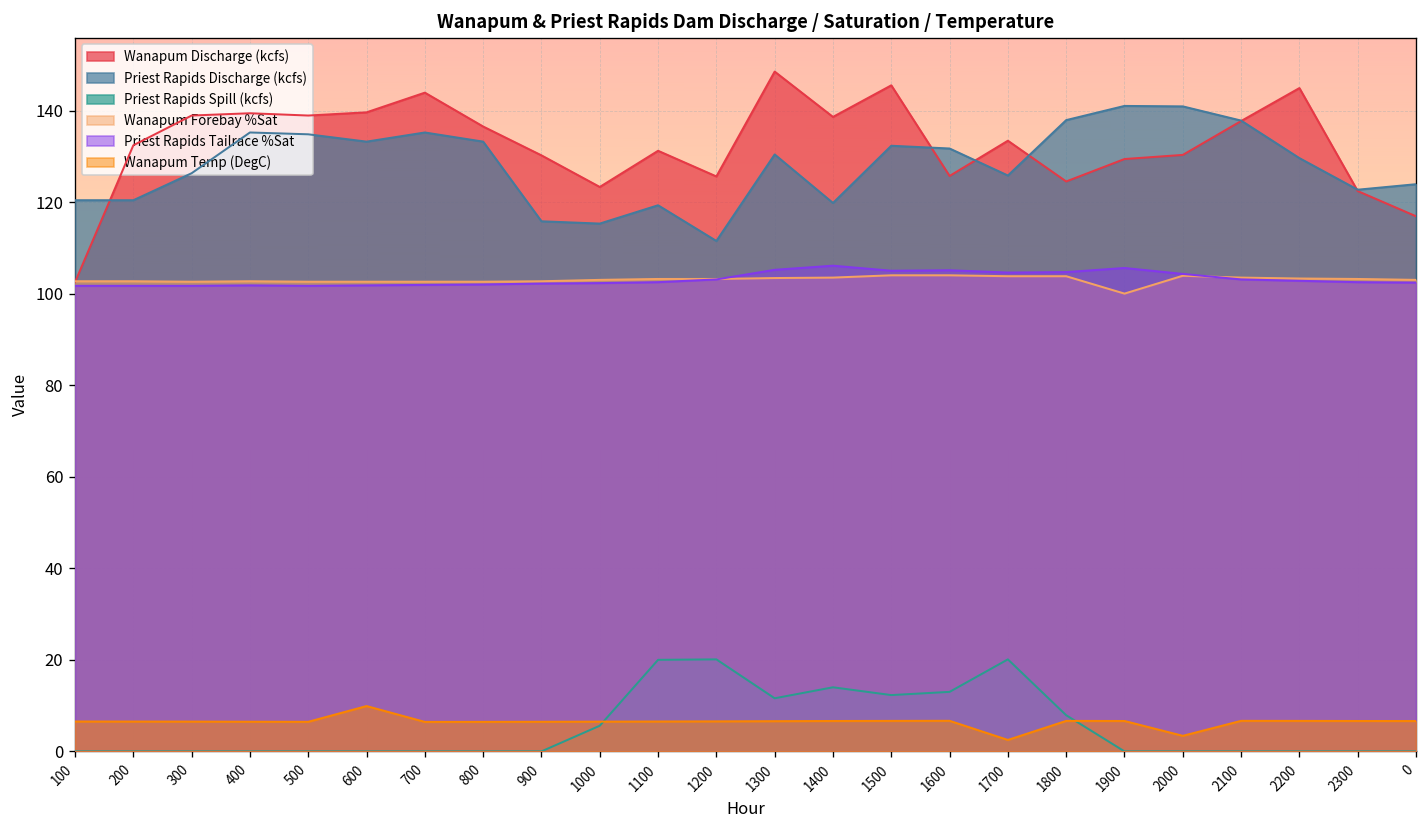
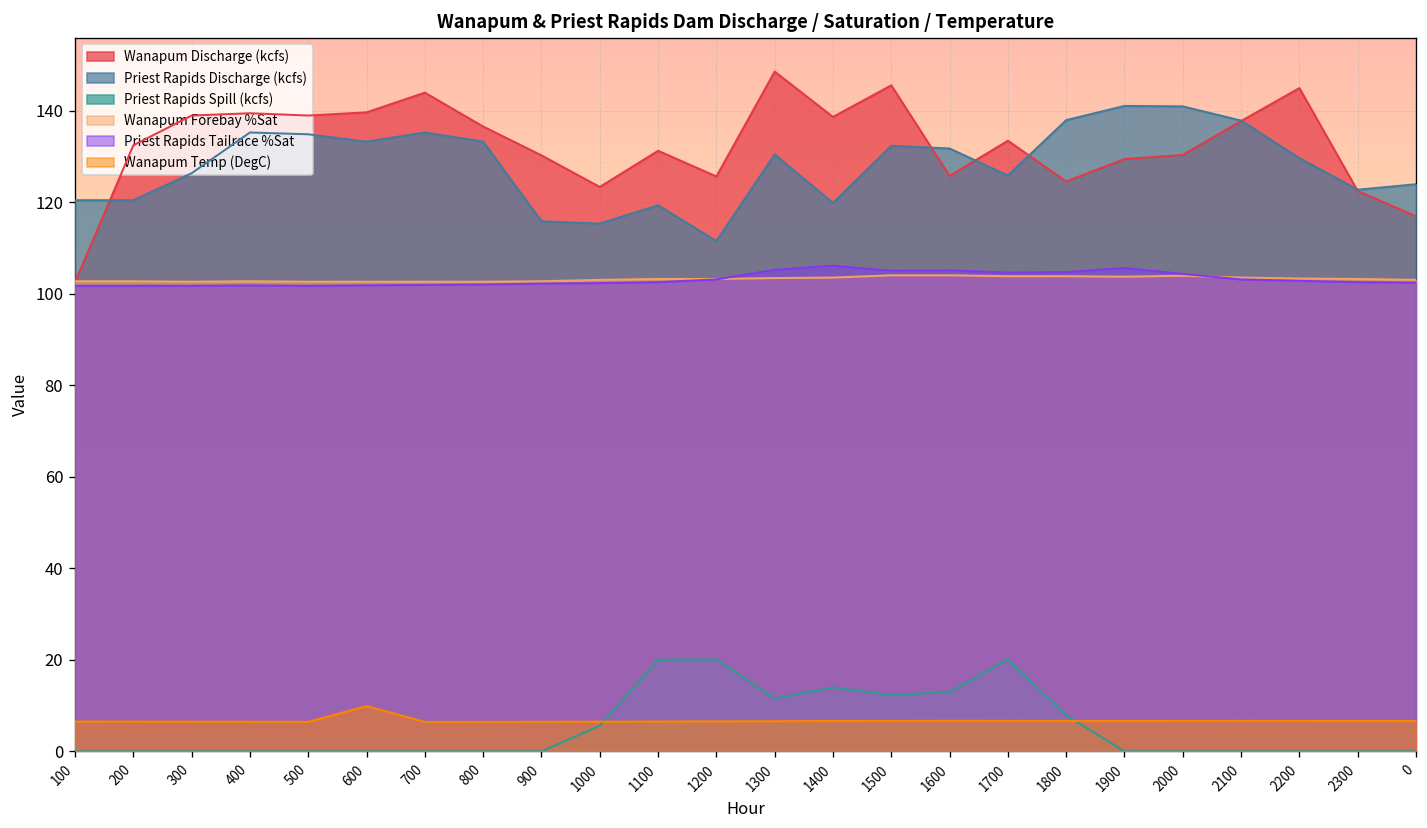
  {
    "Wanapum Discharge (kcfs)": {
      "600": 140,
      "700": 144,
      "800": 137,
      "900": 130,
      "1000": 123,
      "1100": 131,
      "1200": 126,
      "1300": 149,
      "1400": 139,
      "1500": 146,
      "1600": 126,
      "1700": 133,
      "1800": 125,
      "1900": 129,
      "2000": 130,
      "2200": 145,
      "0": 117
    },
    "Wanapum Forebay %Sat": {
      "200": 103,
      "300": 103,
      "400": 103,
      "500": 103,
      "600": 103,
      "700": 103,
      "1000": 103,
      "1100": 103,
      "1300": 103,
      "1400": 104,
      "1500": 104,
      "1600": 104,
      "1700": 104,
      "1800": 104,
-     "1900": 100,
+     "1900": 104,
      "2300": 103
    },
    "Priest Rapids Tailrace %Sat": {
      "100": 102,
      "200": 102,
      "300": 102,
      "400": 102,
      "500": 102,
      "600": 102,
      "700": 102,
      "1000": 102,
      "1100": 103,
      "1300": 105,
      "1400": 106,
      "1500": 105,
      "1600": 105,
      "1700": 105,
      "1800": 105,
      "1900": 106,
      "2300": 103
    },
    "Wanapum Temp (DegC)": {
      "100": 7,
      "200": 7,
      "300": 7,
      "400": 6,
      "500": 6,
      "600": 10,
      "700": 6,
      "800": 6,
      "900": 6,
      "1000": 7,
      "1100": 7,
      "1200": 7,
      "1300": 7,
      "1400": 7,
      "1500": 7,
      "1600": 7,
-     "1700": 3,
+     "1700": 7,
      "1800": 7,
      "1900": 7,
-     "2000": 3,
+     "2000": 7,
      "2100": 7,
      "2200": 7,
      "2300": 7,
      "0": 7
    }
  }
